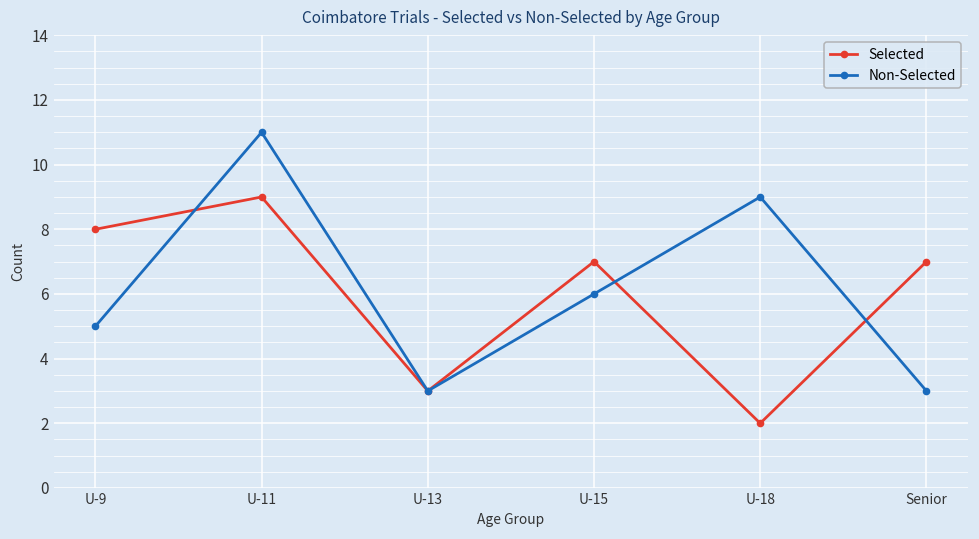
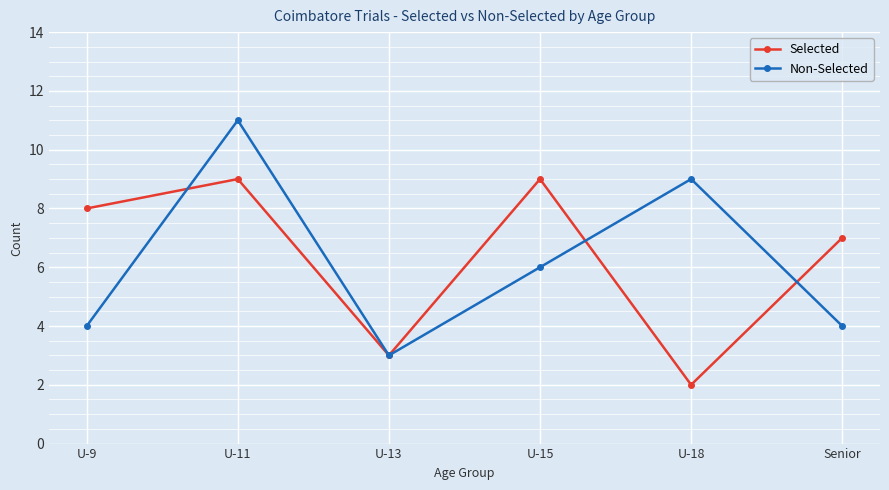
  {
    "Selected": {
      "U-9": 8,
      "U-11": 9,
-     "U-15": 7,
+     "U-15": 9,
      "U-18": 2,
      "Senior": 7
    },
    "Non-Selected": {
-     "U-9": 5,
+     "U-9": 4,
      "U-11": 11,
      "U-15": 6,
      "U-18": 9,
-     "Senior": 3
+     "Senior": 4
    }
  }
